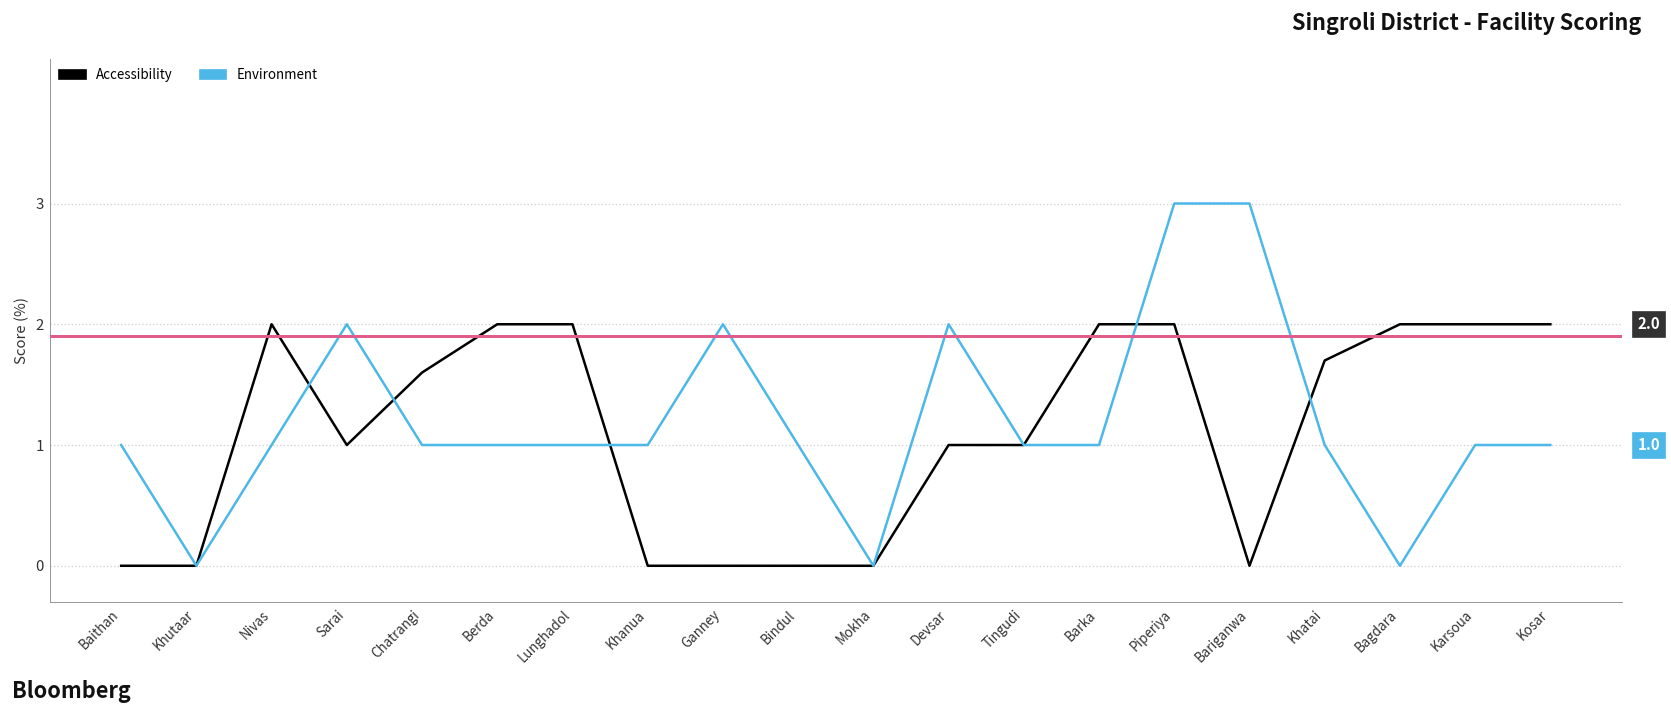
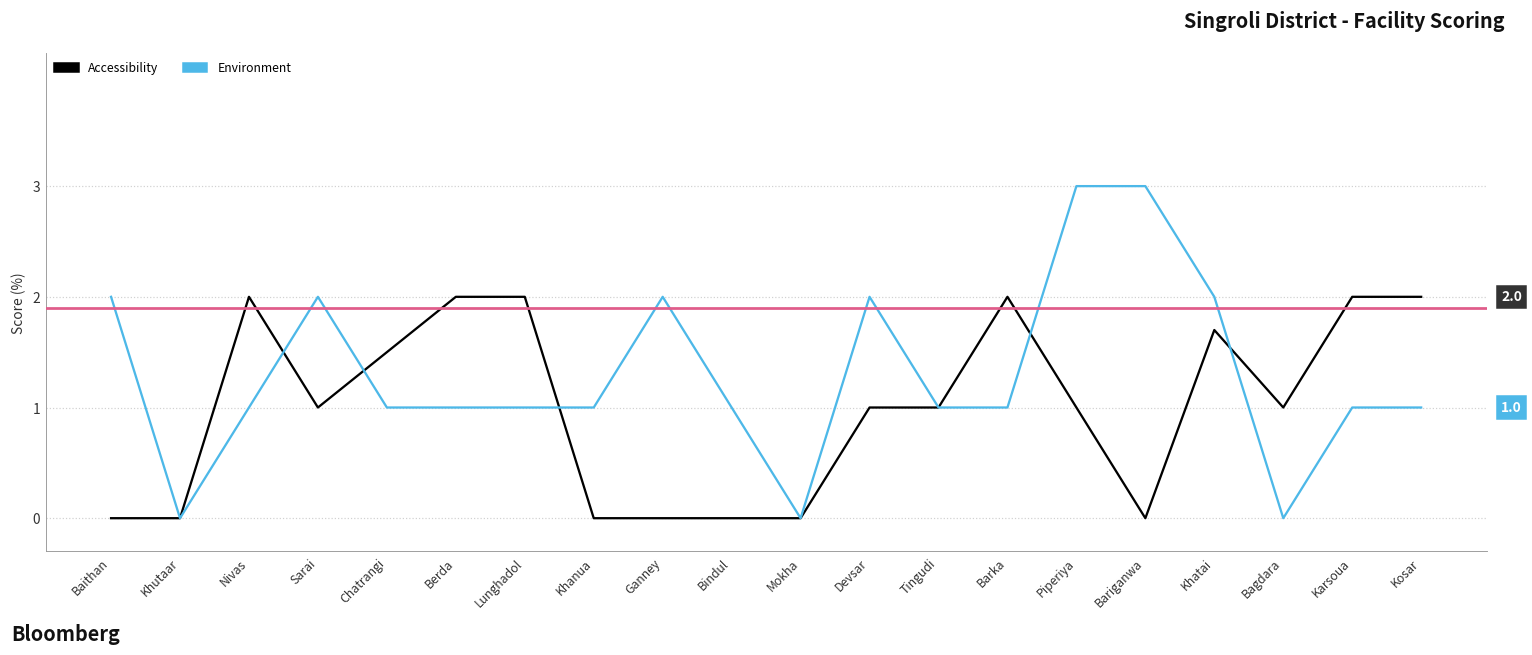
  {
    "Accessibility": {
      "Baithan": 0.0,
      "Nivas": 2.0,
      "Sarai": 1.0,
-     "Chatrangi": 1.6,
+     "Chatrangi": 1.5,
      "Berda": 2.0,
      "Lunghadol": 2.0,
      "Khanua": 0.0,
      "Ganney": 0.0,
      "Bindul": 0.0,
      "Devsar": 1.0,
      "Barka": 2.0,
-     "Piperiya": 2,
+     "Piperiya": 1,
      "Bariganwa": 0.0,
      "Khatai": 1.7,
-     "Bagdara": 2,
+     "Bagdara": 1,
      "Karsoua": 2.0,
      "Kosar": 2.0
    },
    "Environment": {
-     "Baithan": 1,
+     "Baithan": 2,
      "Nivas": 1,
      "Sarai": 2,
      "Chatrangi": 1,
      "Berda": 1,
      "Lunghadol": 1,
      "Khanua": 1,
      "Ganney": 2,
      "Bindul": 1,
      "Devsar": 2,
      "Barka": 1,
      "Piperiya": 3,
      "Bariganwa": 3,
-     "Khatai": 1,
+     "Khatai": 2,
      "Bagdara": 0,
      "Karsoua": 1,
      "Kosar": 1
    }
  }
